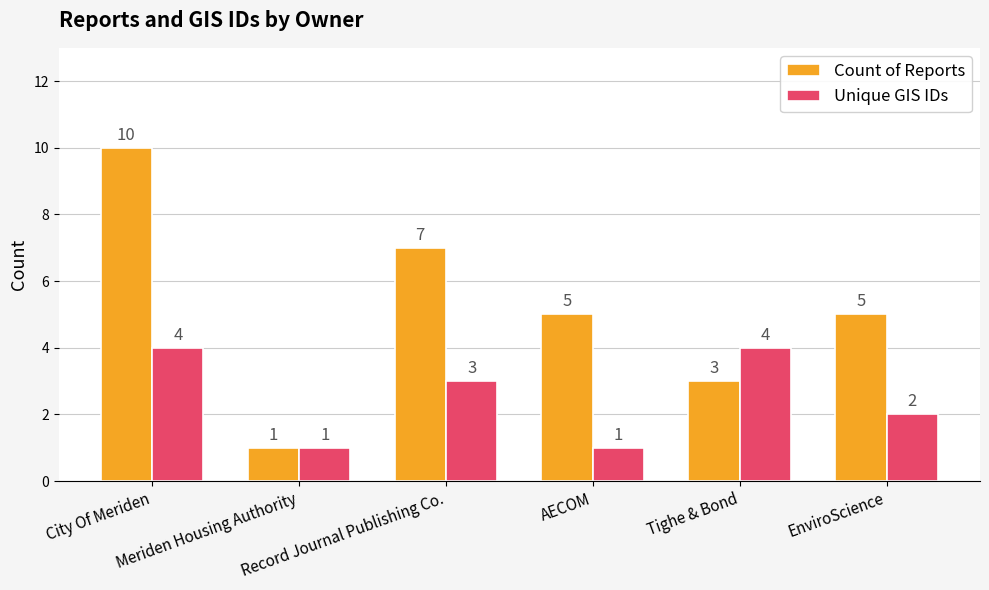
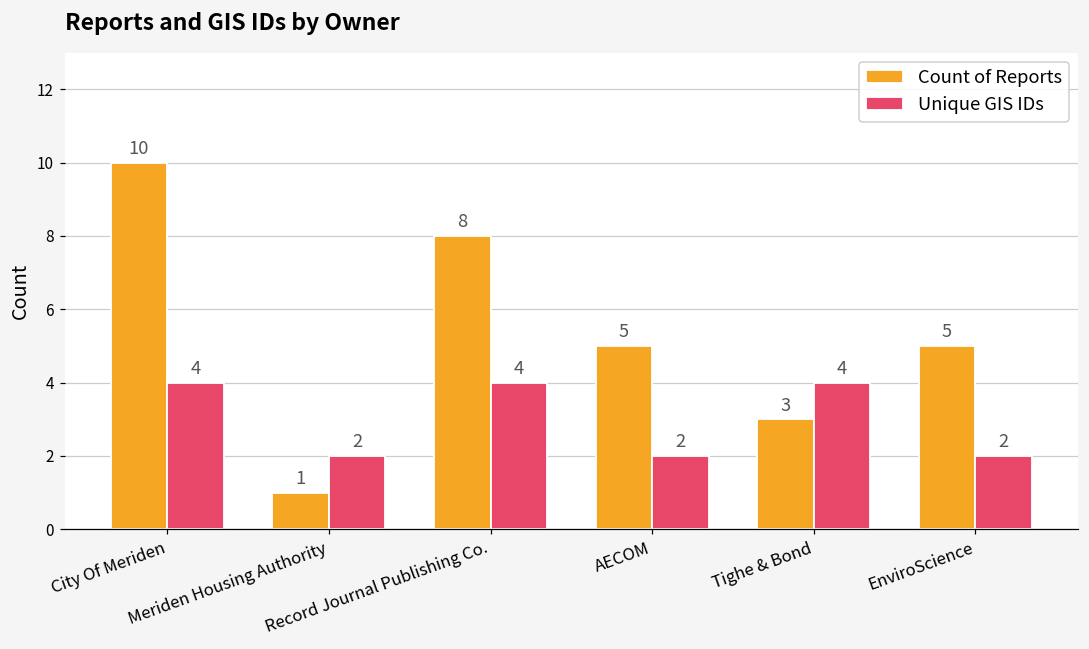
  {
    "Count of Reports": {
      "City Of Meriden": 10,
      "Meriden Housing Authority": 1,
-     "Record Journal Publishing Co.": 7,
+     "Record Journal Publishing Co.": 8,
      "AECOM": 5,
      "Tighe & Bond": 3,
      "EnviroScience": 5
    },
    "Unique GIS IDs": {
      "City Of Meriden": 4,
-     "Meriden Housing Authority": 1,
-     "Record Journal Publishing Co.": 3,
-     "AECOM": 1,
+     "Meriden Housing Authority": 2,
+     "Record Journal Publishing Co.": 4,
+     "AECOM": 2,
      "Tighe & Bond": 4,
      "EnviroScience": 2
    }
  }
